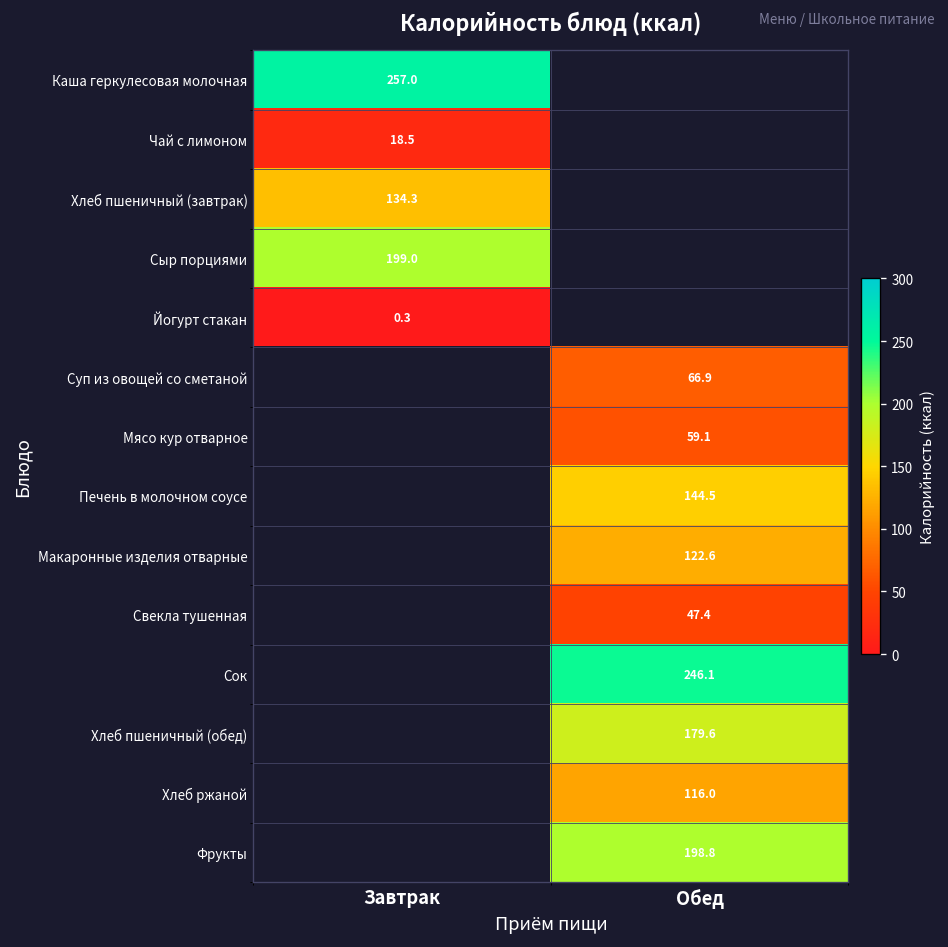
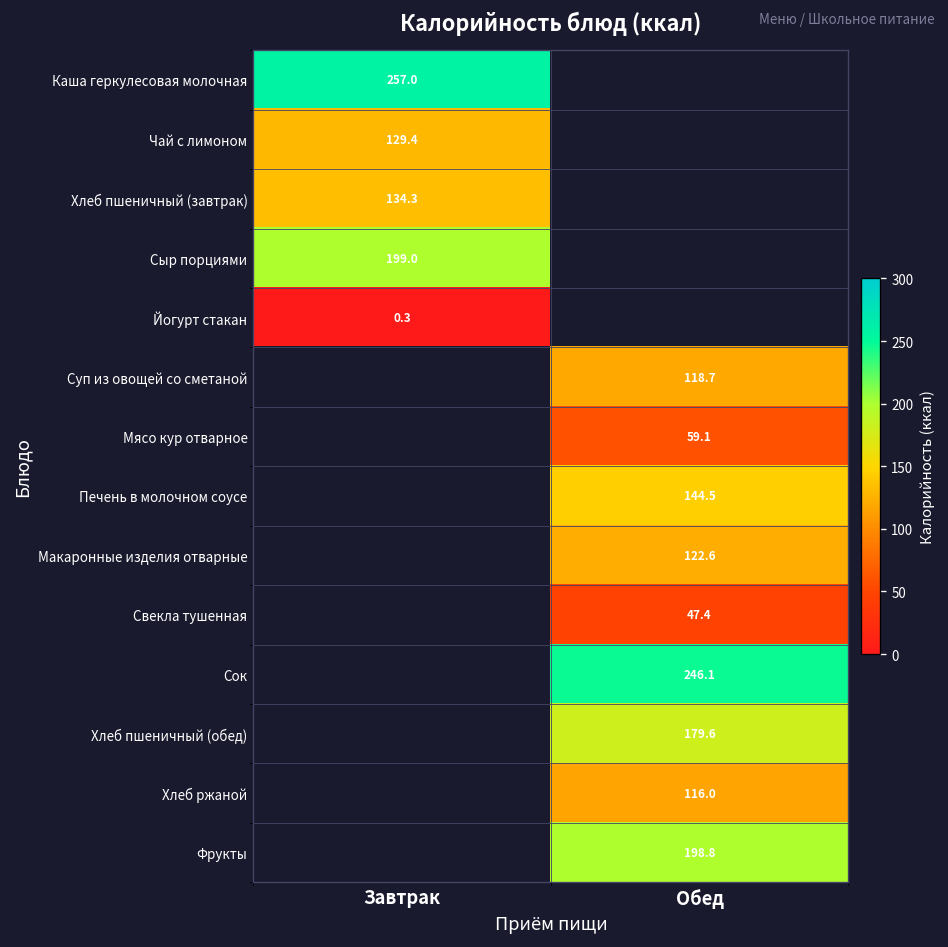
  {
    "Каша геркулесовая молочная": {
      "Завтрак": 257.0
    },
    "Чай с лимоном": {
-     "Завтрак": 18.5
+     "Завтрак": 129.4
    },
    "Хлеб пшеничный (завтрак)": {
      "Завтрак": 134.3
    },
    "Сыр порциями": {
      "Завтрак": 199.0
    },
    "Йогурт стакан": {
      "Завтрак": 0.3
    },
    "Суп из овощей со сметаной": {
-     "Обед": 66.9
+     "Обед": 118.7
    },
    "Мясо кур отварное": {
      "Обед": 59.1
    },
    "Печень в молочном соусе": {
      "Обед": 144.5
    },
    "Макаронные изделия отварные": {
      "Обед": 122.6
    },
    "Свекла тушенная": {
      "Обед": 47.4
    },
    "Сок": {
      "Обед": 246.1
    },
    "Хлеб пшеничный (обед)": {
      "Обед": 179.6
    },
    "Хлеб ржаной": {
      "Обед": 116.0
    },
    "Фрукты": {
      "Обед": 198.8
    }
  }
